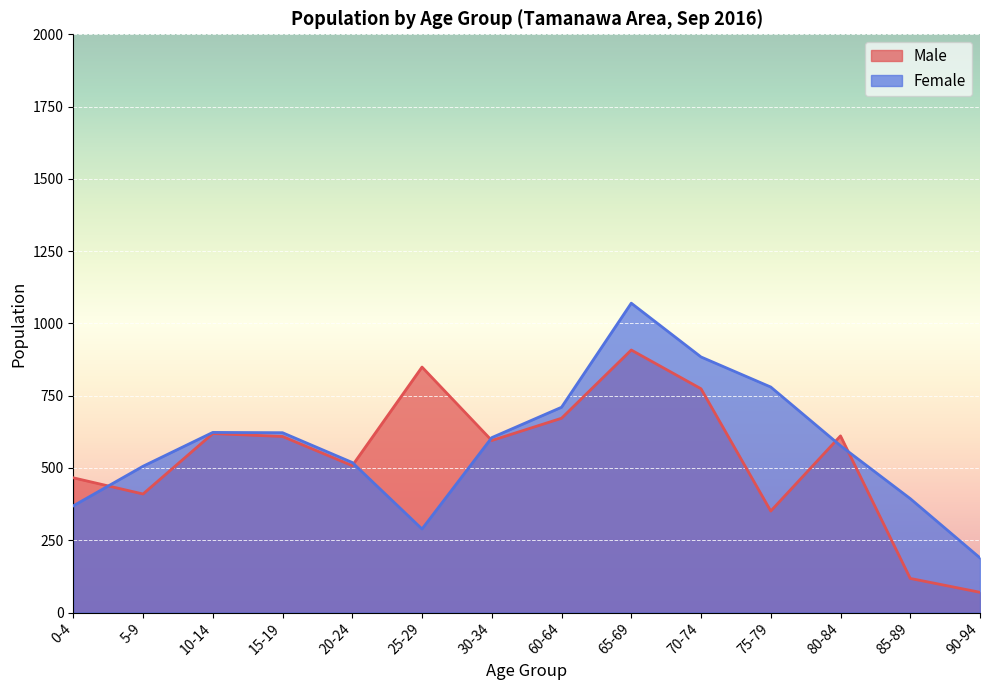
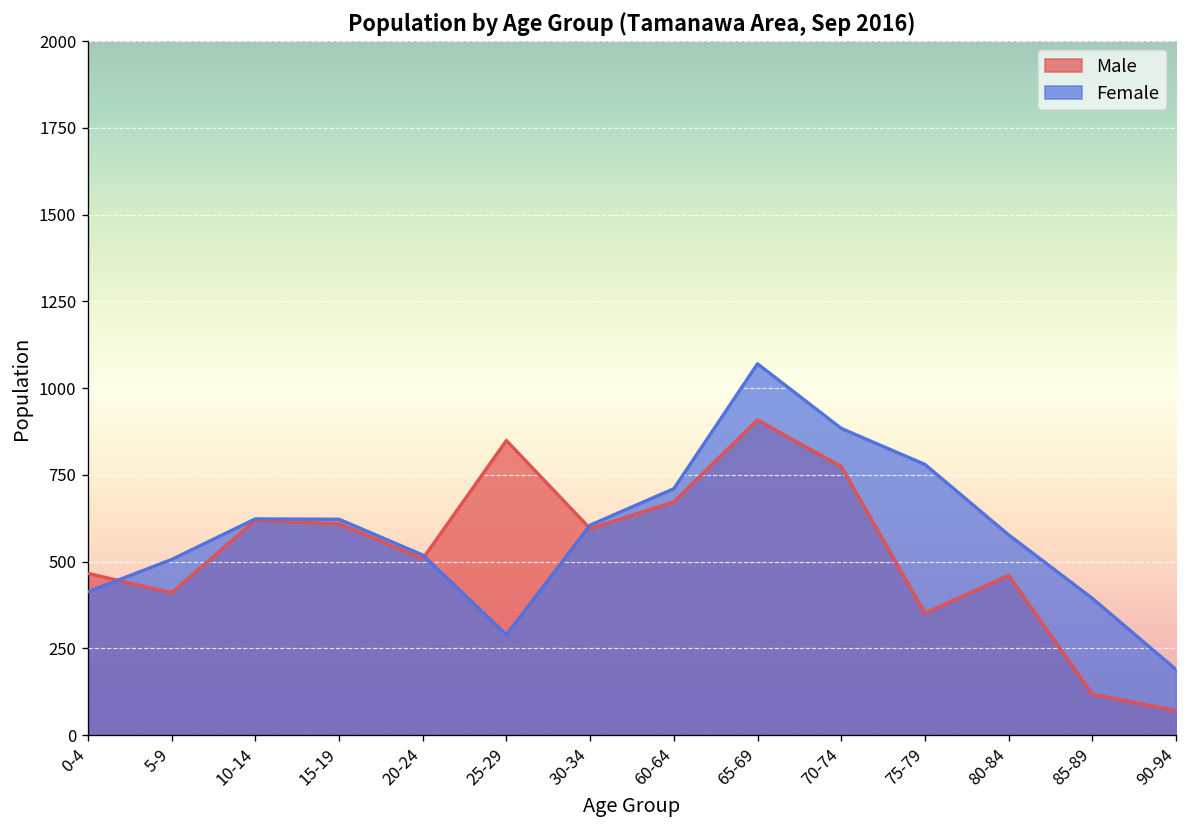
  {
    "Male": {
      "0-4": 470,
      "5-9": 410,
      "15-19": 610,
      "20-24": 510,
      "25-29": 850,
      "30-34": 600,
      "60-64": 670,
      "65-69": 910,
      "70-74": 770,
      "75-79": 350,
-     "80-84": 610,
+     "80-84": 460,
      "85-89": 120,
      "90-94": 70
    },
    "Female": {
-     "0-4": 370,
+     "0-4": 410,
      "5-9": 510,
      "15-19": 620,
      "20-24": 520,
      "25-29": 290,
      "30-34": 610,
      "60-64": 710,
      "65-69": 1070,
      "70-74": 880,
      "75-79": 780,
      "80-84": 580,
      "85-89": 390,
      "90-94": 190
    }
  }
